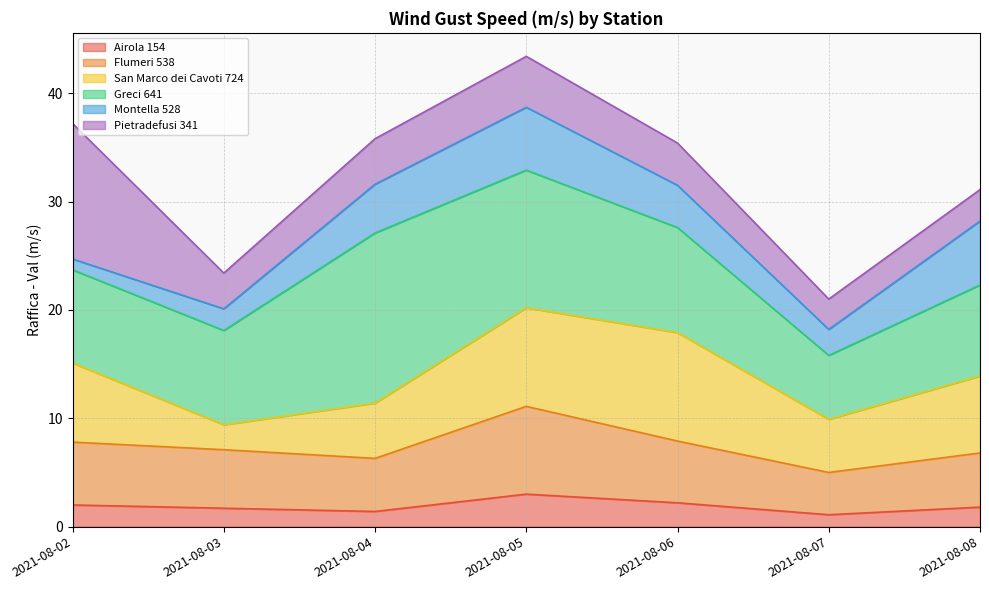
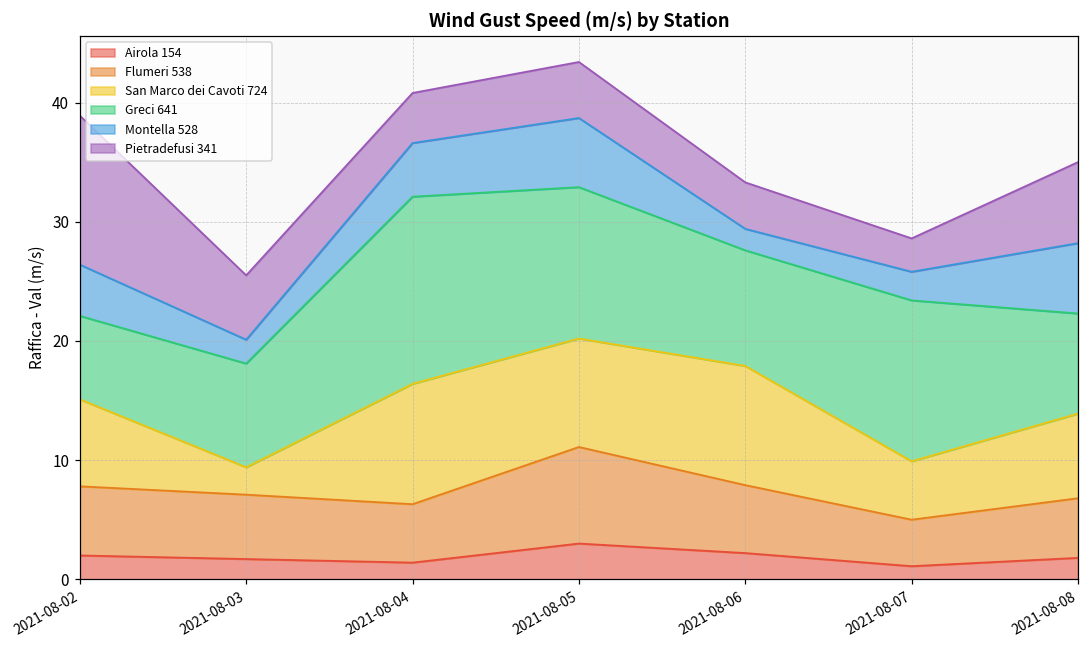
  {
    "San Marco dei Cavoti 724": {
      "2021-08-02": 7.3,
      "2021-08-03": 2.3,
-     "2021-08-04": 5.1,
+     "2021-08-04": 10.1,
      "2021-08-05": 9.1,
      "2021-08-06": 10.0,
      "2021-08-07": 4.9,
      "2021-08-08": 7.1
    },
    "Greci 641": {
-     "2021-08-02": 8.6,
+     "2021-08-02": 7.0,
      "2021-08-03": 8.7,
      "2021-08-04": 15.7,
      "2021-08-05": 12.7,
      "2021-08-06": 9.7,
-     "2021-08-07": 5.9,
+     "2021-08-07": 13.5,
      "2021-08-08": 8.4
    },
    "Montella 528": {
-     "2021-08-02": 1.0,
+     "2021-08-02": 4.3,
      "2021-08-03": 2.0,
      "2021-08-04": 4.5,
      "2021-08-05": 5.8,
-     "2021-08-06": 3.9,
+     "2021-08-06": 1.8,
      "2021-08-07": 2.4,
      "2021-08-08": 5.9
    },
    "Pietradefusi 341": {
      "2021-08-02": 12.5,
-     "2021-08-03": 3.3,
+     "2021-08-03": 5.4,
      "2021-08-04": 4.2,
      "2021-08-05": 4.7,
      "2021-08-06": 3.9,
      "2021-08-07": 2.8,
-     "2021-08-08": 2.9
+     "2021-08-08": 6.8
    }
  }
